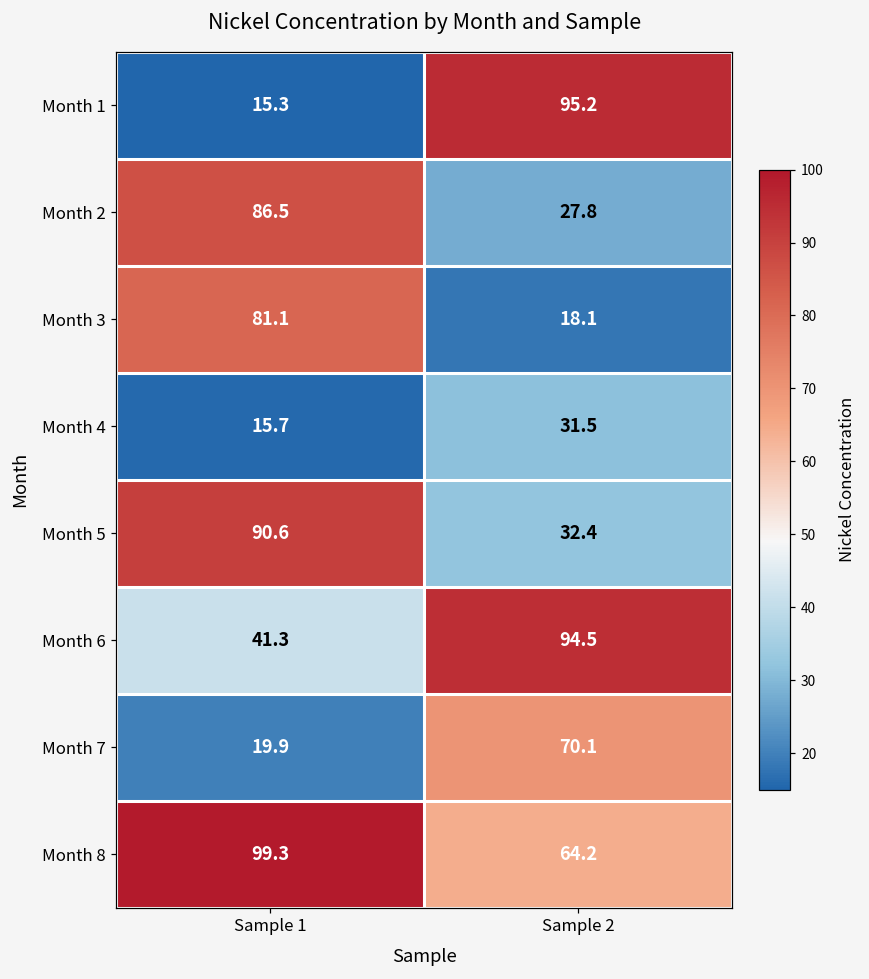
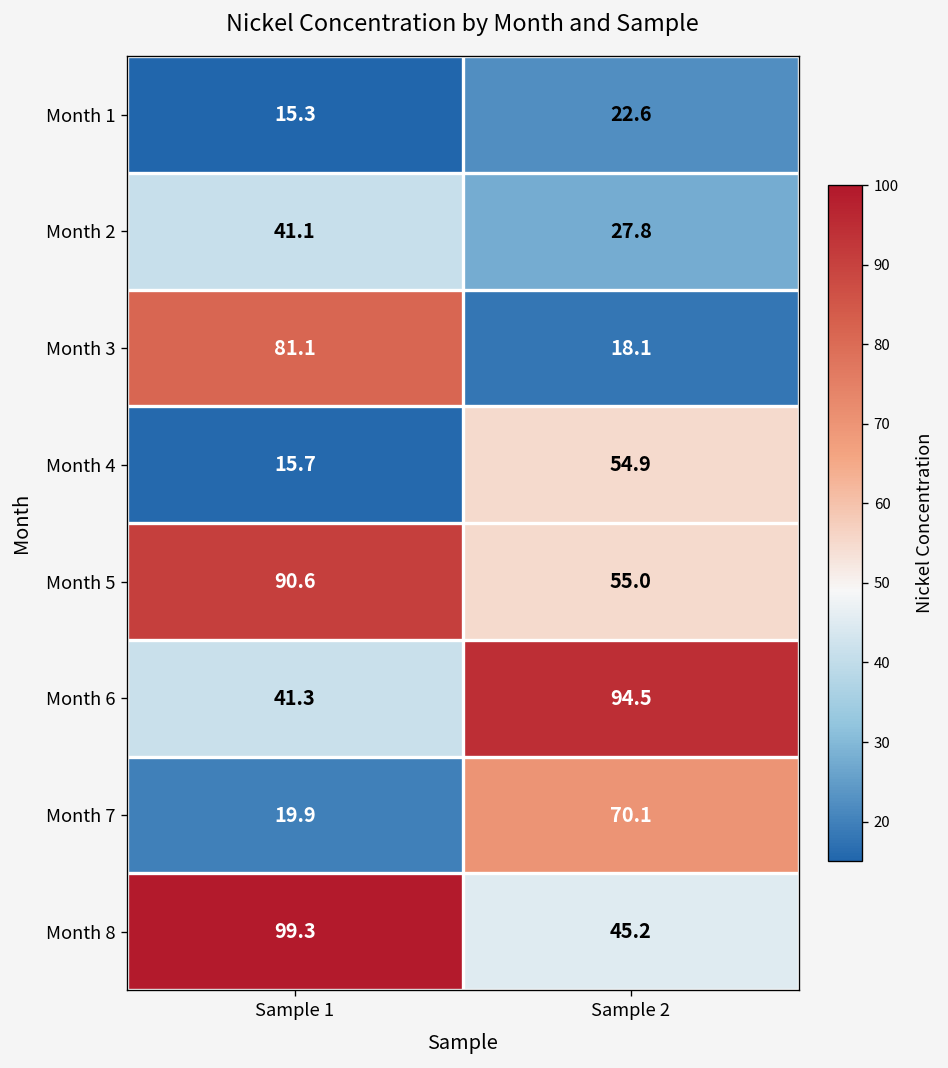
  {
    "Month 1": {
      "Sample 1": 15.3,
-     "Sample 2": 95.2
+     "Sample 2": 22.6
    },
    "Month 2": {
-     "Sample 1": 86.5,
+     "Sample 1": 41.1,
      "Sample 2": 27.8
    },
    "Month 3": {
      "Sample 1": 81.1,
      "Sample 2": 18.1
    },
    "Month 4": {
      "Sample 1": 15.7,
-     "Sample 2": 31.5
+     "Sample 2": 54.9
    },
    "Month 5": {
      "Sample 1": 90.6,
-     "Sample 2": 32.4
+     "Sample 2": 55.0
    },
    "Month 6": {
      "Sample 1": 41.3,
      "Sample 2": 94.5
    },
    "Month 7": {
      "Sample 1": 19.9,
      "Sample 2": 70.1
    },
    "Month 8": {
      "Sample 1": 99.3,
-     "Sample 2": 64.2
+     "Sample 2": 45.2
    }
  }
